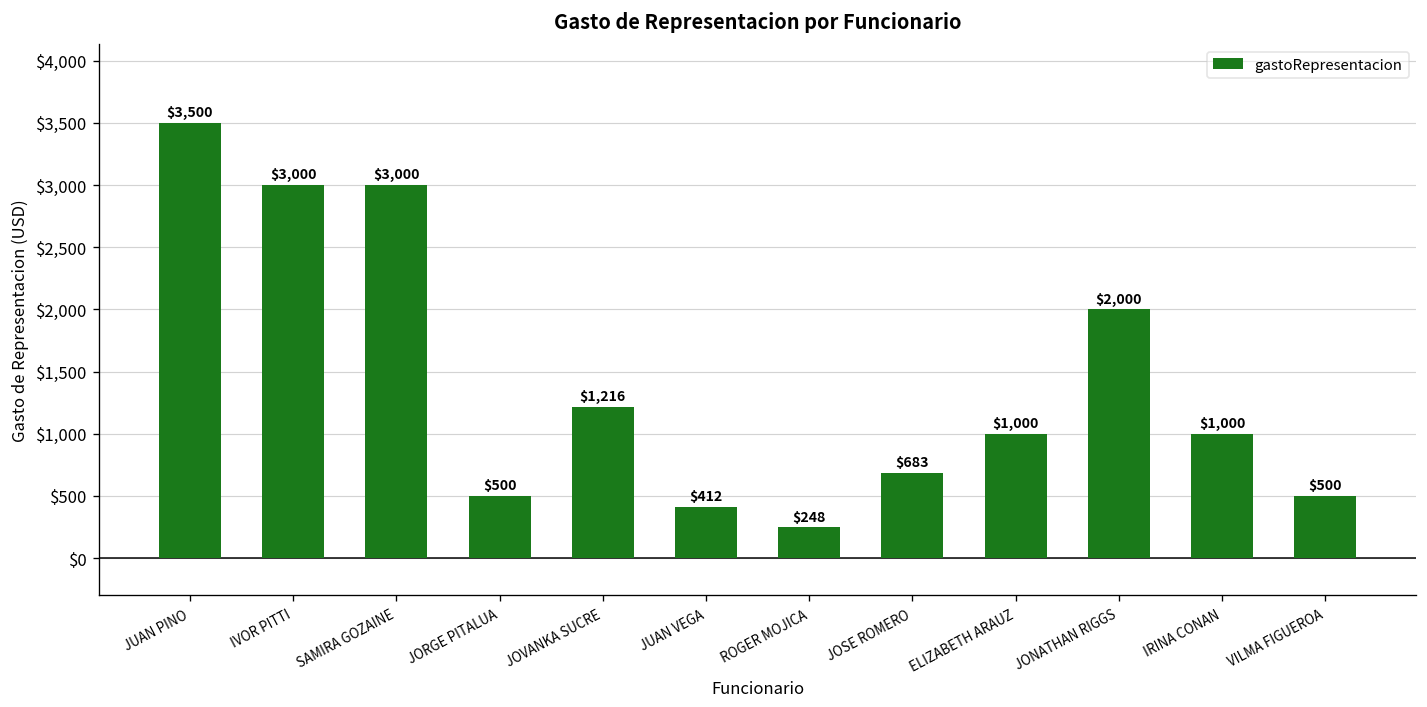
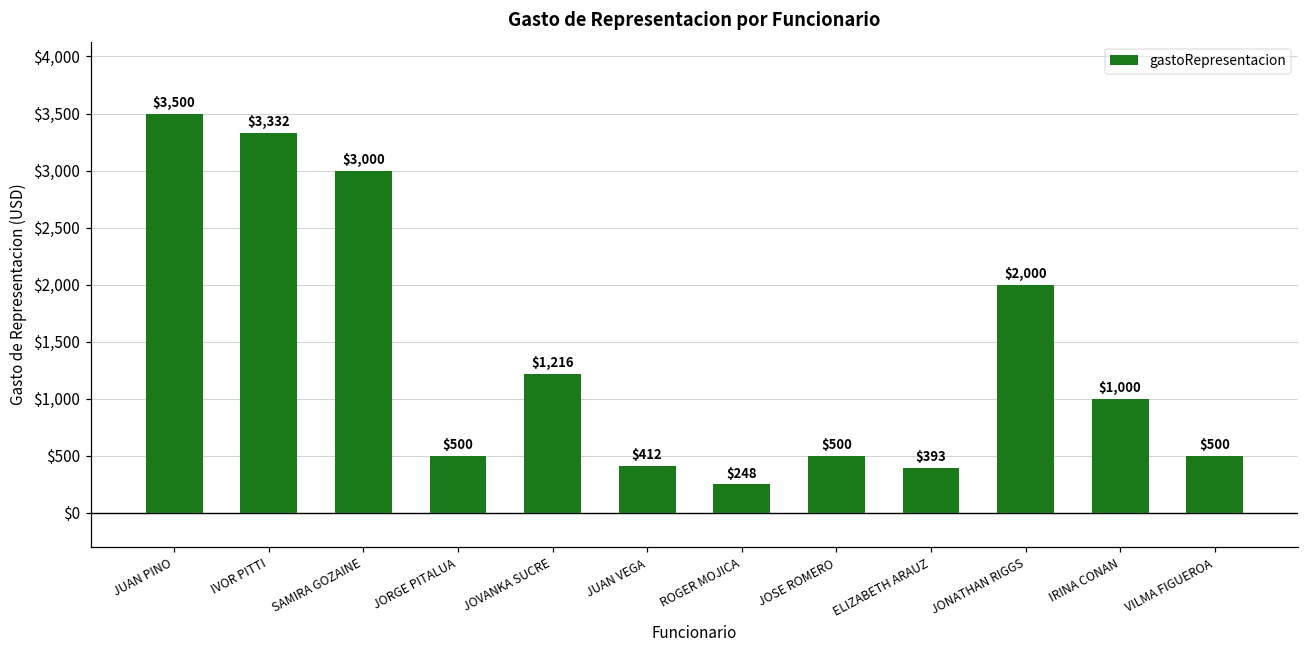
  {
    "JUAN PINO": "$3,500",
-   "IVOR PITTI": "$3,000",
+   "IVOR PITTI": "$3,332",
    "SAMIRA GOZAINE": "$3,000",
    "JORGE PITALUA": "$500",
    "JOVANKA SUCRE": "$1,216",
    "JUAN VEGA": "$412",
    "ROGER MOJICA": "$248",
-   "JOSE ROMERO": "$683",
-   "ELIZABETH ARAUZ": "$1,000",
+   "JOSE ROMERO": "$500",
+   "ELIZABETH ARAUZ": "$393",
    "JONATHAN RIGGS": "$2,000",
    "IRINA CONAN": "$1,000",
    "VILMA FIGUEROA": "$500"
  }
